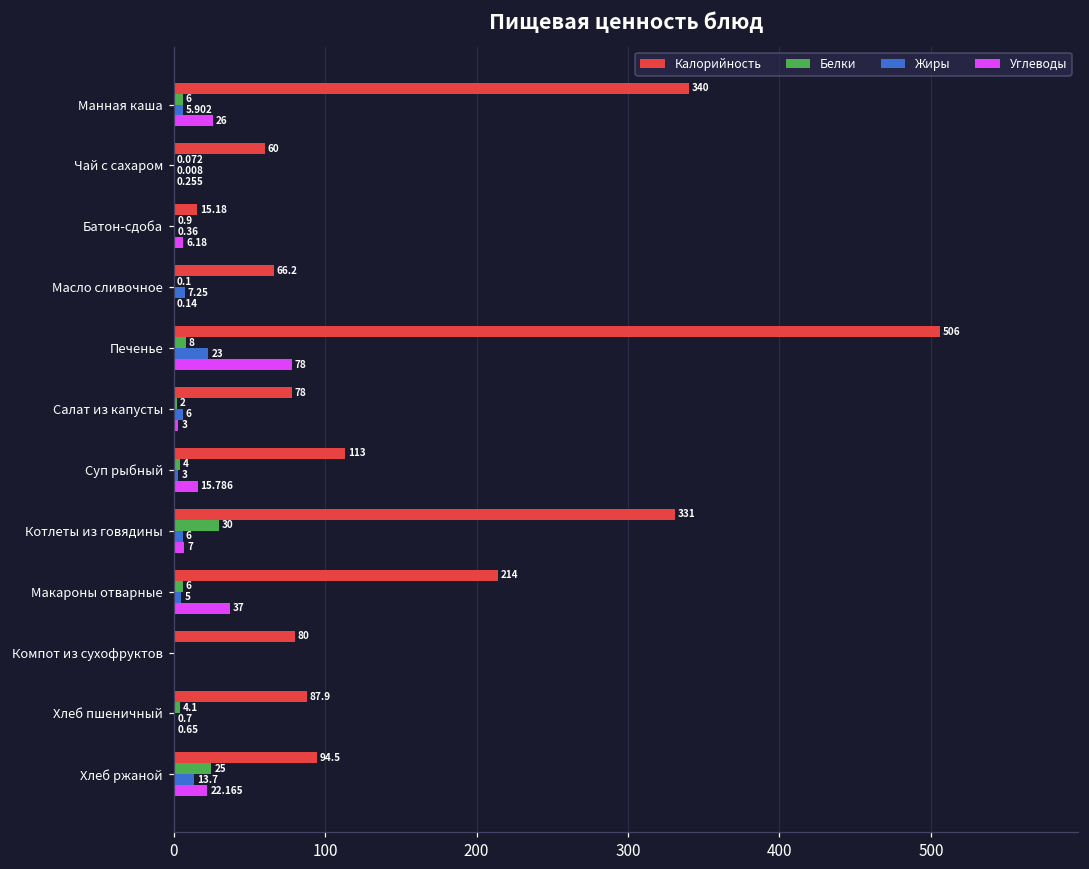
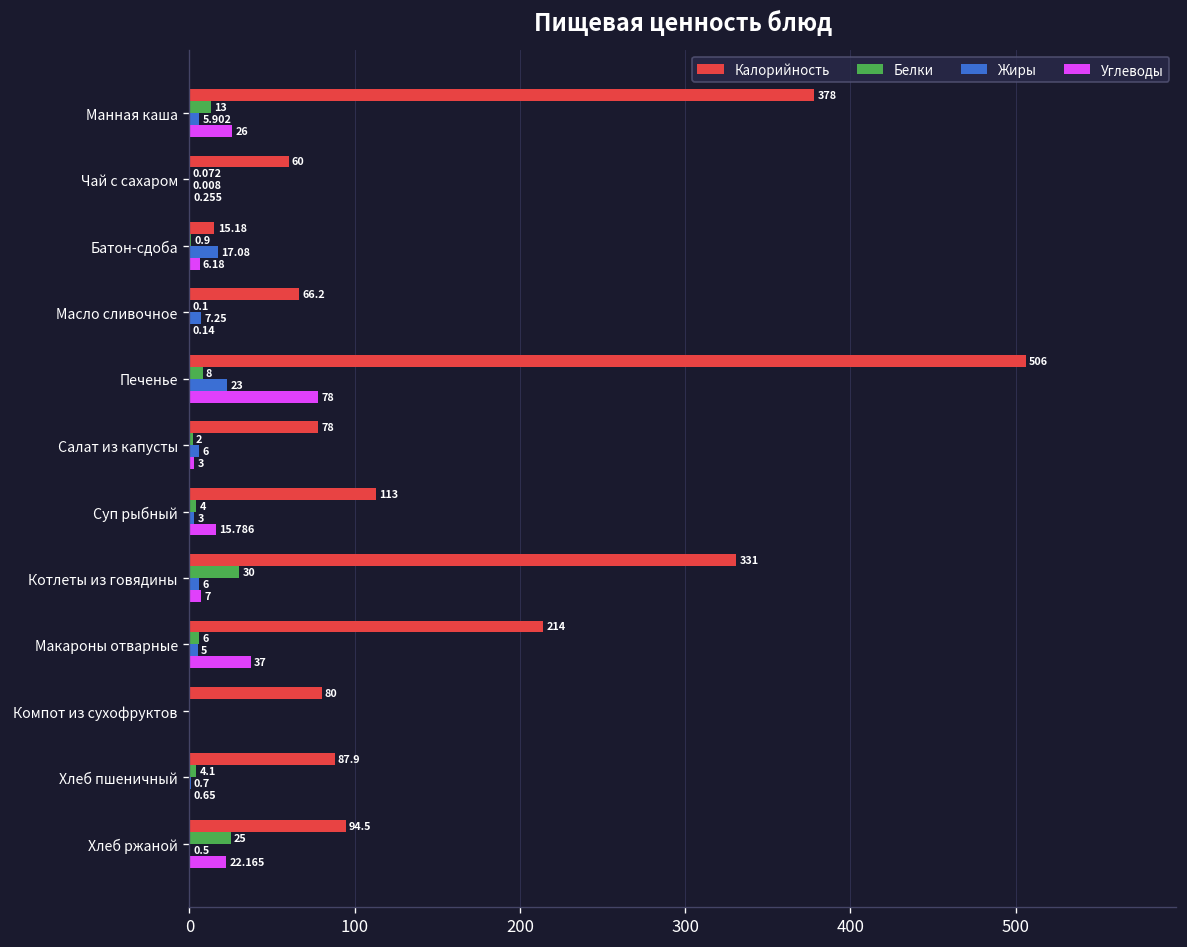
  {
    "Калорийность": {
-     "Манная каша": 340,
+     "Манная каша": 378,
      "Чай с сахаром": 60,
      "Батон-сдоба": 15.18,
      "Масло сливочное": 66.2,
      "Печенье": 506,
      "Салат из капусты": 78,
      "Суп рыбный": 113,
      "Котлеты из говядины": 331,
      "Макароны отварные": 214,
      "Компот из сухофруктов": 80,
      "Хлеб пшеничный": 87.9,
      "Хлеб ржаной": 94.5
    },
    "Белки": {
-     "Манная каша": 6,
+     "Манная каша": 13,
      "Чай с сахаром": 0.072,
      "Батон-сдоба": 0.9,
      "Масло сливочное": 0.1,
      "Печенье": 8,
      "Салат из капусты": 2,
      "Суп рыбный": 4,
      "Котлеты из говядины": 30,
      "Макароны отварные": 6,
      "Хлеб пшеничный": 4.1,
      "Хлеб ржаной": 25
    },
    "Жиры": {
      "Манная каша": 5.902,
      "Чай с сахаром": 0.008,
-     "Батон-сдоба": 0.36,
+     "Батон-сдоба": 17.08,
      "Масло сливочное": 7.25,
      "Печенье": 23,
      "Салат из капусты": 6,
      "Суп рыбный": 3,
      "Котлеты из говядины": 6,
      "Макароны отварные": 5,
      "Хлеб пшеничный": 0.7,
-     "Хлеб ржаной": 13.7
+     "Хлеб ржаной": 0.5
    },
    "Углеводы": {
      "Манная каша": 26,
      "Чай с сахаром": 0.255,
      "Батон-сдоба": 6.18,
      "Масло сливочное": 0.14,
      "Печенье": 78,
      "Салат из капусты": 3,
      "Суп рыбный": 15.786,
      "Котлеты из говядины": 7,
      "Макароны отварные": 37,
      "Хлеб пшеничный": 0.65,
      "Хлеб ржаной": 22.165
    }
  }
